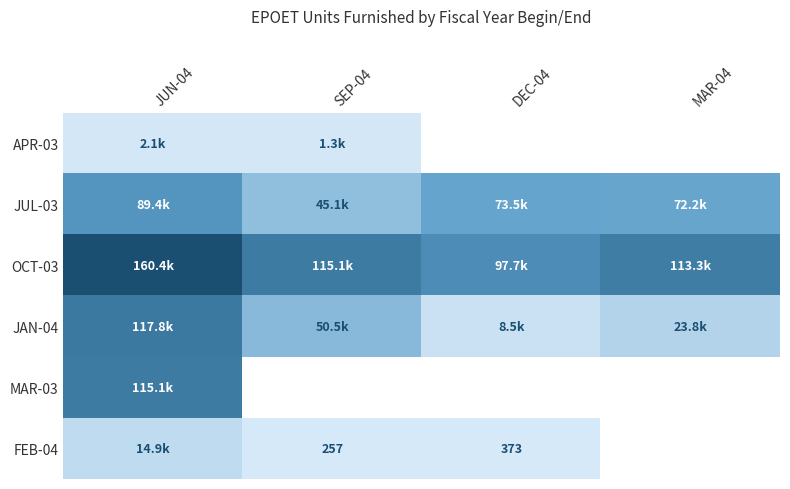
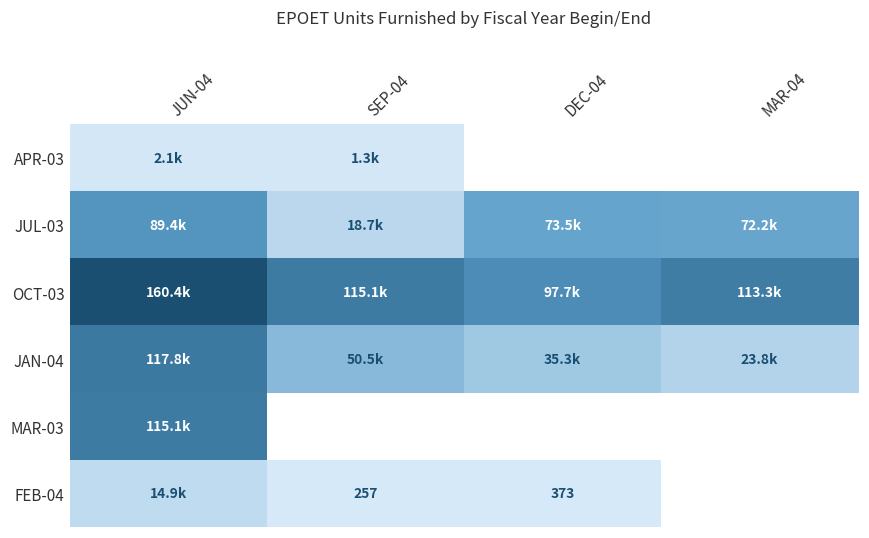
  {
    "APR-03": {
      "JUN-04": "2.1k",
      "SEP-04": "1.3k"
    },
    "JUL-03": {
      "JUN-04": "89.4k",
-     "SEP-04": "45.1k",
+     "SEP-04": "18.7k",
      "DEC-04": "73.5k",
      "MAR-04": "72.2k"
    },
    "OCT-03": {
      "JUN-04": "160.4k",
      "SEP-04": "115.1k",
      "DEC-04": "97.7k",
      "MAR-04": "113.3k"
    },
    "JAN-04": {
      "JUN-04": "117.8k",
      "SEP-04": "50.5k",
-     "DEC-04": "8.5k",
+     "DEC-04": "35.3k",
      "MAR-04": "23.8k"
    },
    "MAR-03": {
      "JUN-04": "115.1k"
    },
    "FEB-04": {
      "JUN-04": "14.9k",
      "SEP-04": "257",
      "DEC-04": "373"
    }
  }
